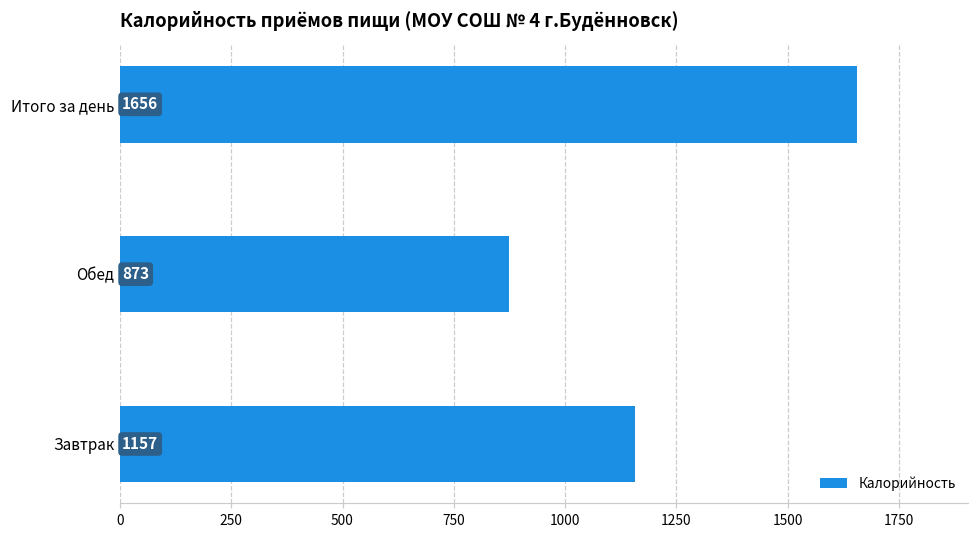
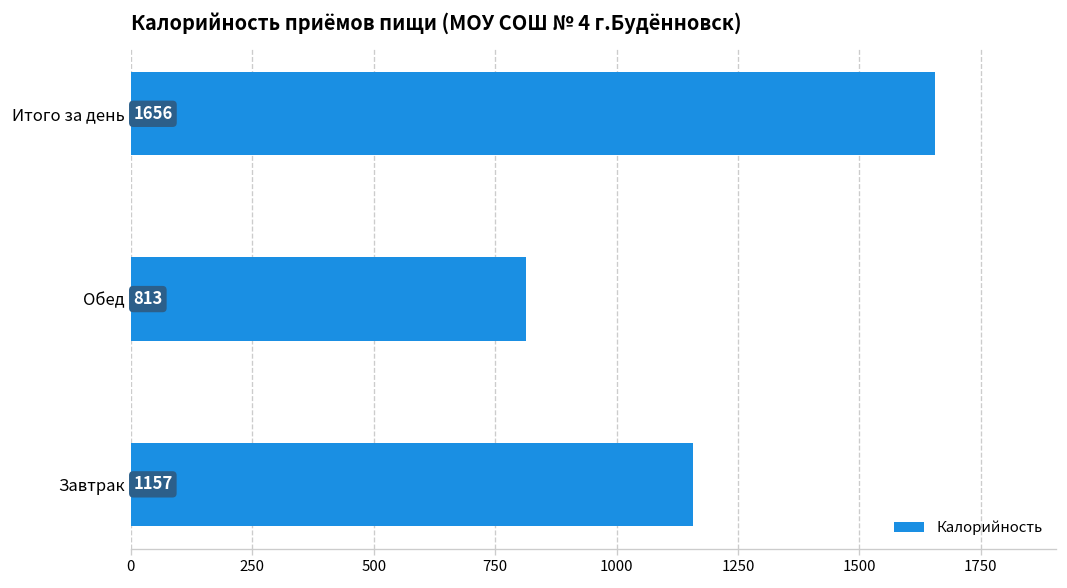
  {
-   "Обед": 873
+   "Обед": 813
  }
